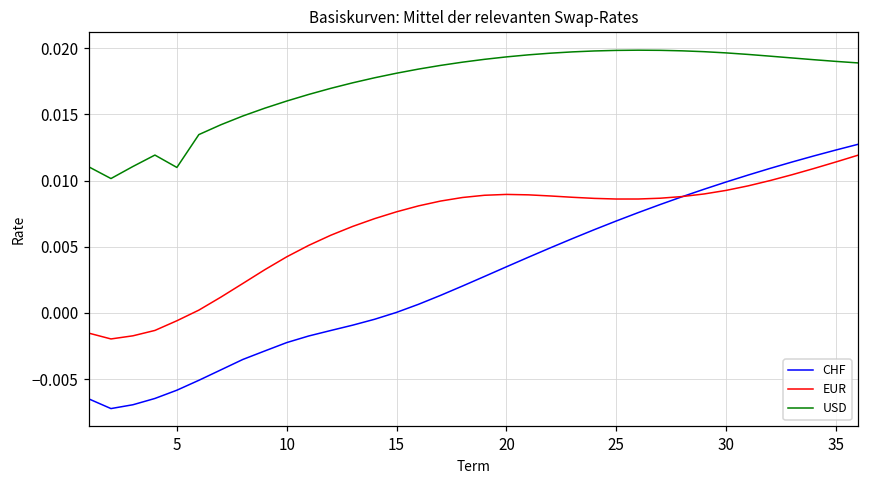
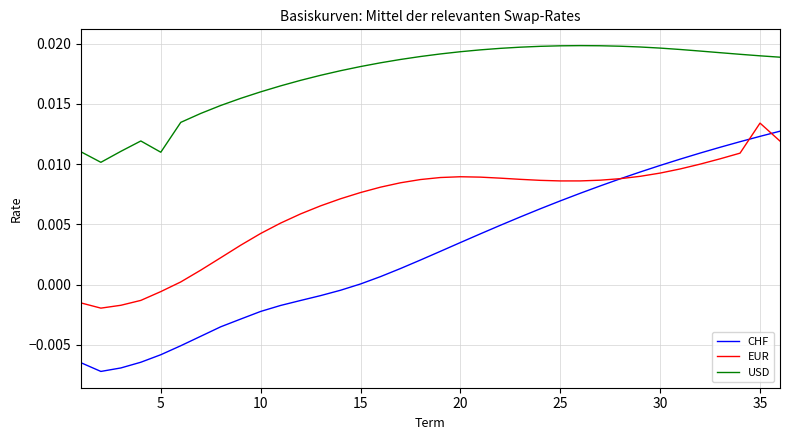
  {
    "CHF": {
      "5": -0.0058,
      "10": -0.0022,
      "15": 0.0000,
      "20": 0.0035,
      "25": 0.0069,
      "30": 0.0099,
      "35": 0.0123
    },
    "EUR": {
      "5": -0.0006,
      "10": 0.0042,
      "15": 0.0076,
      "20": 0.0090,
      "25": 0.0086,
      "30": 0.0093,
-     "35": 0.0114
+     "35": 0.0134
    },
    "USD": {
      "5": 0.0110,
      "10": 0.0160,
      "15": 0.0181,
      "20": 0.0193,
      "25": 0.0198,
      "30": 0.0196,
      "35": 0.0190
    }
  }
